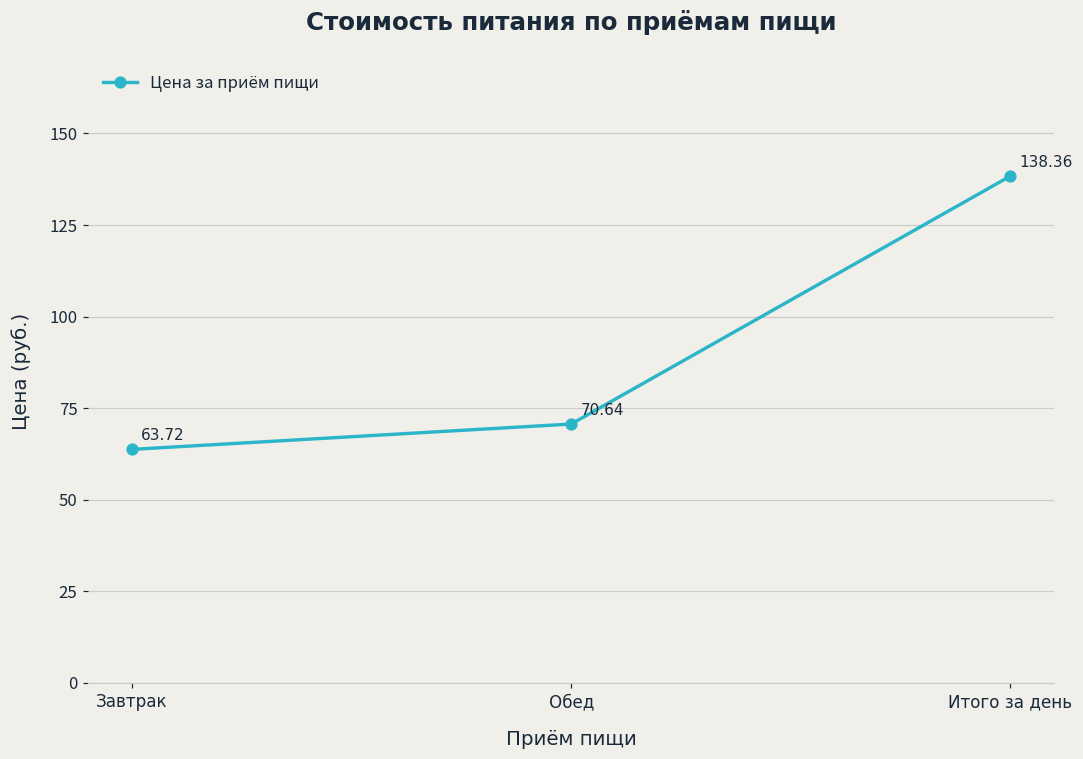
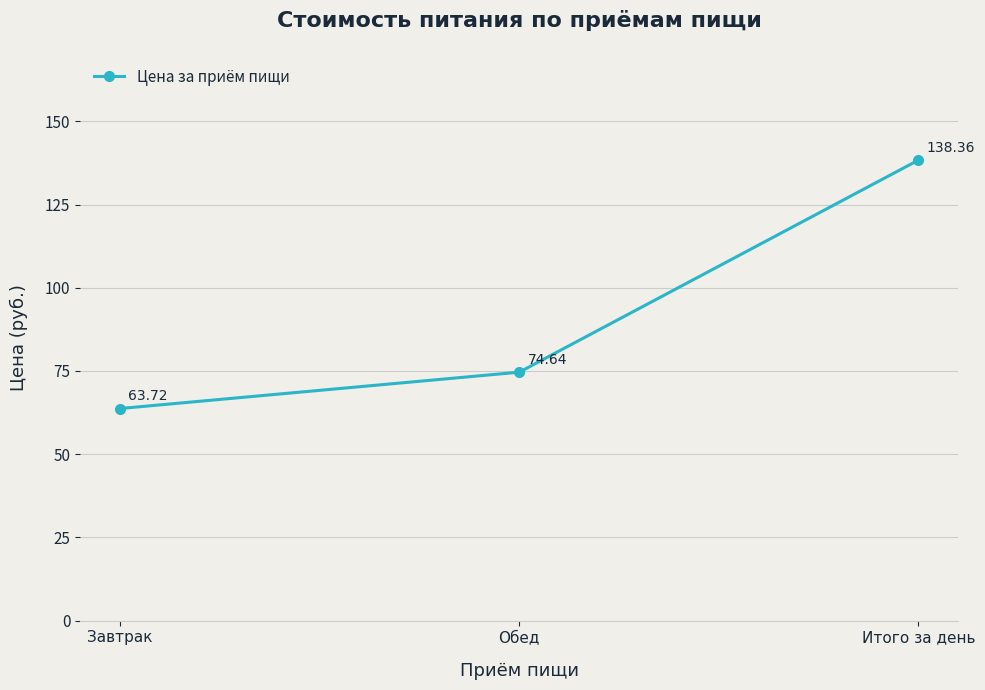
  {
    "Завтрак": 63.72,
-   "Обед": 70.64,
+   "Обед": 74.64,
    "Итого за день": 138.36
  }
